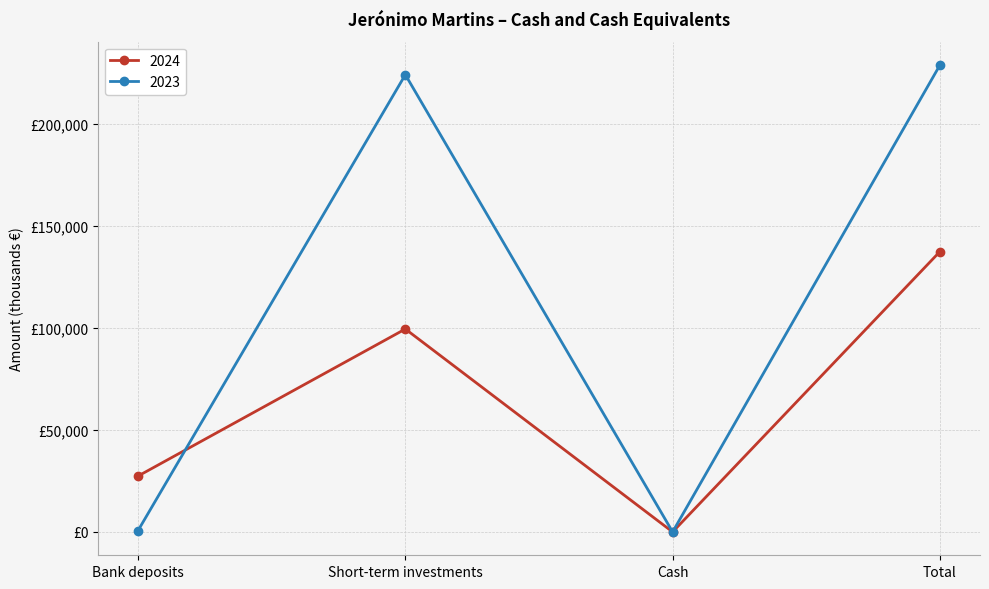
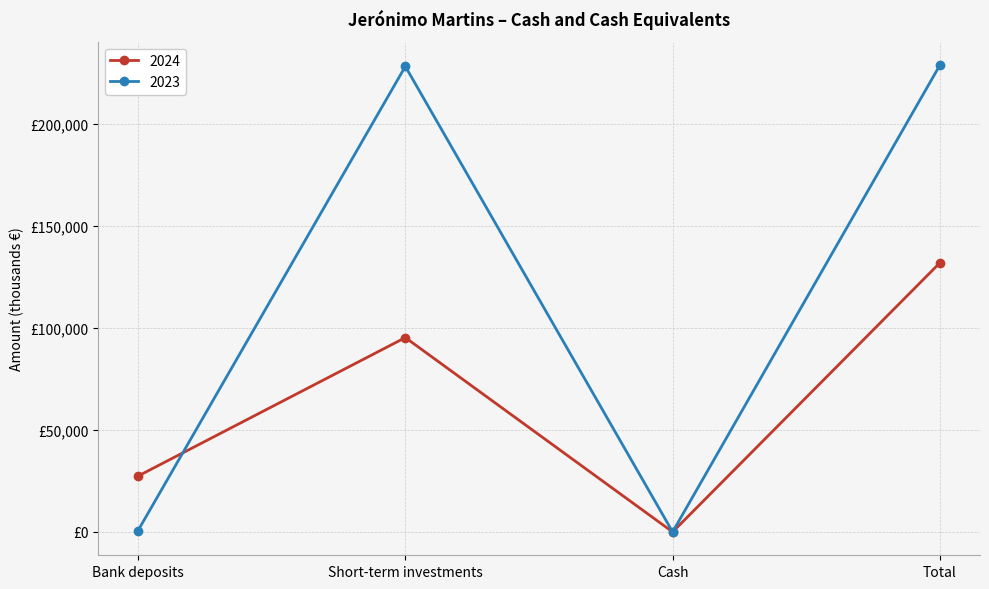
  {
    "2024": {
      "Bank deposits": "£27,000",
-     "Short-term investments": "£99,000",
-     "Total": "£137,000"
+     "Short-term investments": "£95,000",
+     "Total": "£132,000"
    },
    "2023": {
      "Bank deposits": "£1,000",
-     "Short-term investments": "£224,000",
+     "Short-term investments": "£228,000",
      "Total": "£229,000"
    }
  }
